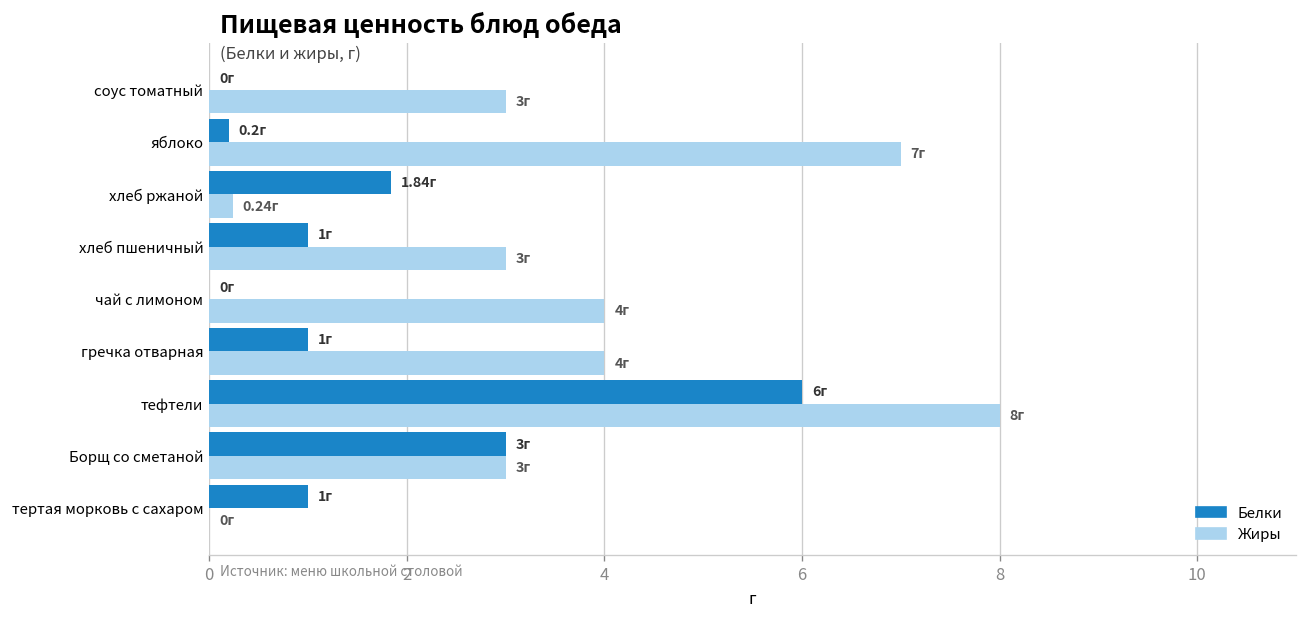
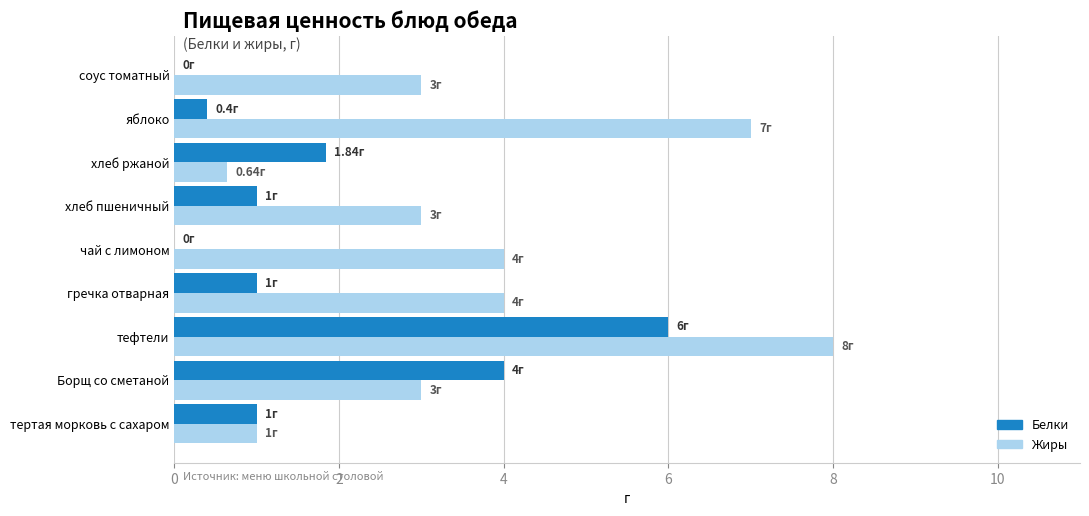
  {
    "Белки": {
      "соус томатный": "0г",
-     "яблоко": "0.2г",
+     "яблоко": "0.4г",
      "хлеб ржаной": "1.84г",
      "хлеб пшеничный": "1г",
      "чай с лимоном": "0г",
      "гречка отварная": "1г",
      "тефтели": "6г",
-     "Борщ со сметаной": "3г",
+     "Борщ со сметаной": "4г",
      "тертая морковь с сахаром": "1г"
    },
    "Жиры": {
      "соус томатный": "3г",
      "яблоко": "7г",
-     "хлеб ржаной": "0.24г",
+     "хлеб ржаной": "0.64г",
      "хлеб пшеничный": "3г",
      "чай с лимоном": "4г",
      "гречка отварная": "4г",
      "тефтели": "8г",
      "Борщ со сметаной": "3г",
-     "тертая морковь с сахаром": "0г"
+     "тертая морковь с сахаром": "1г"
    }
  }
